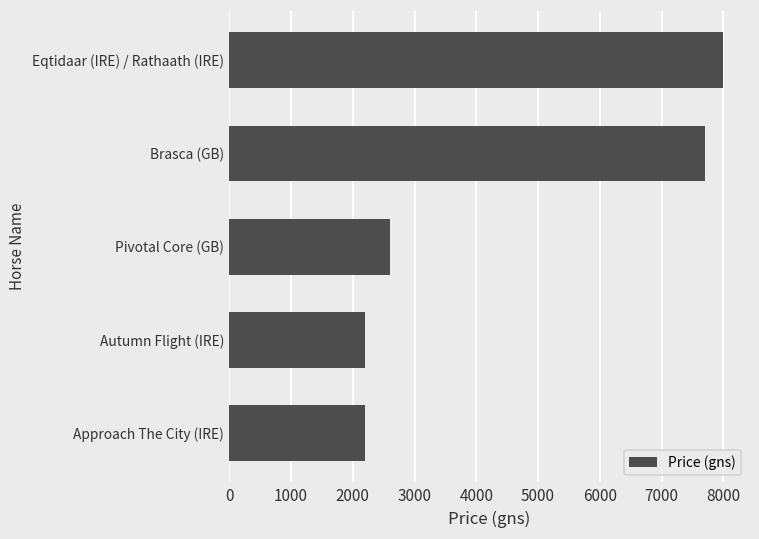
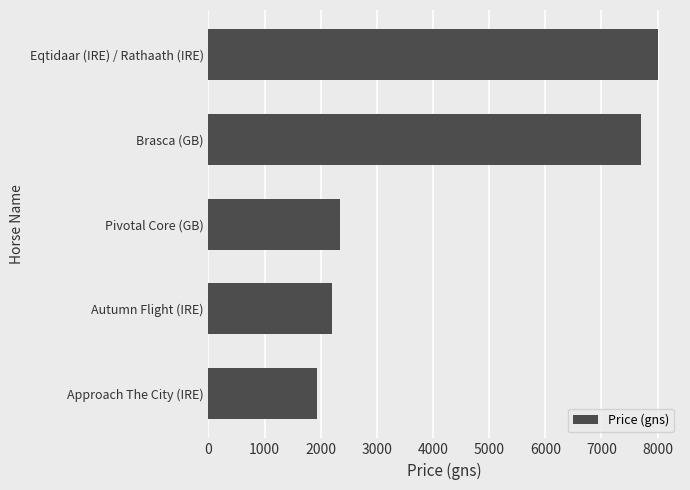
  {
    "Eqtidaar (IRE) / Rathaath (IRE)": 8000,
    "Brasca (GB)": 7700,
-   "Pivotal Core (GB)": 2600,
+   "Pivotal Core (GB)": 2300,
    "Autumn Flight (IRE)": 2200,
-   "Approach The City (IRE)": 2200
+   "Approach The City (IRE)": 1900
  }
